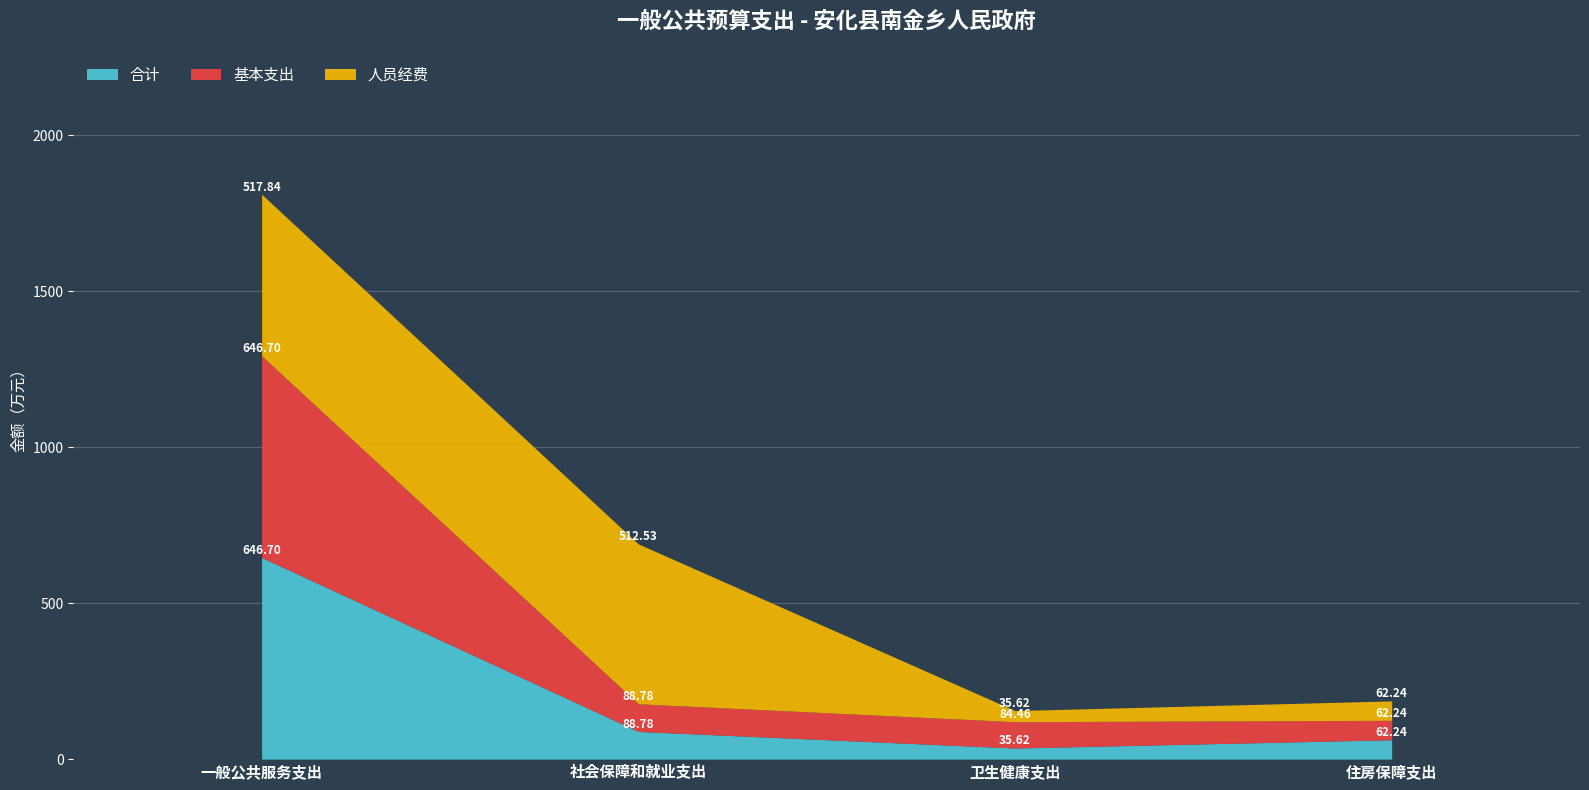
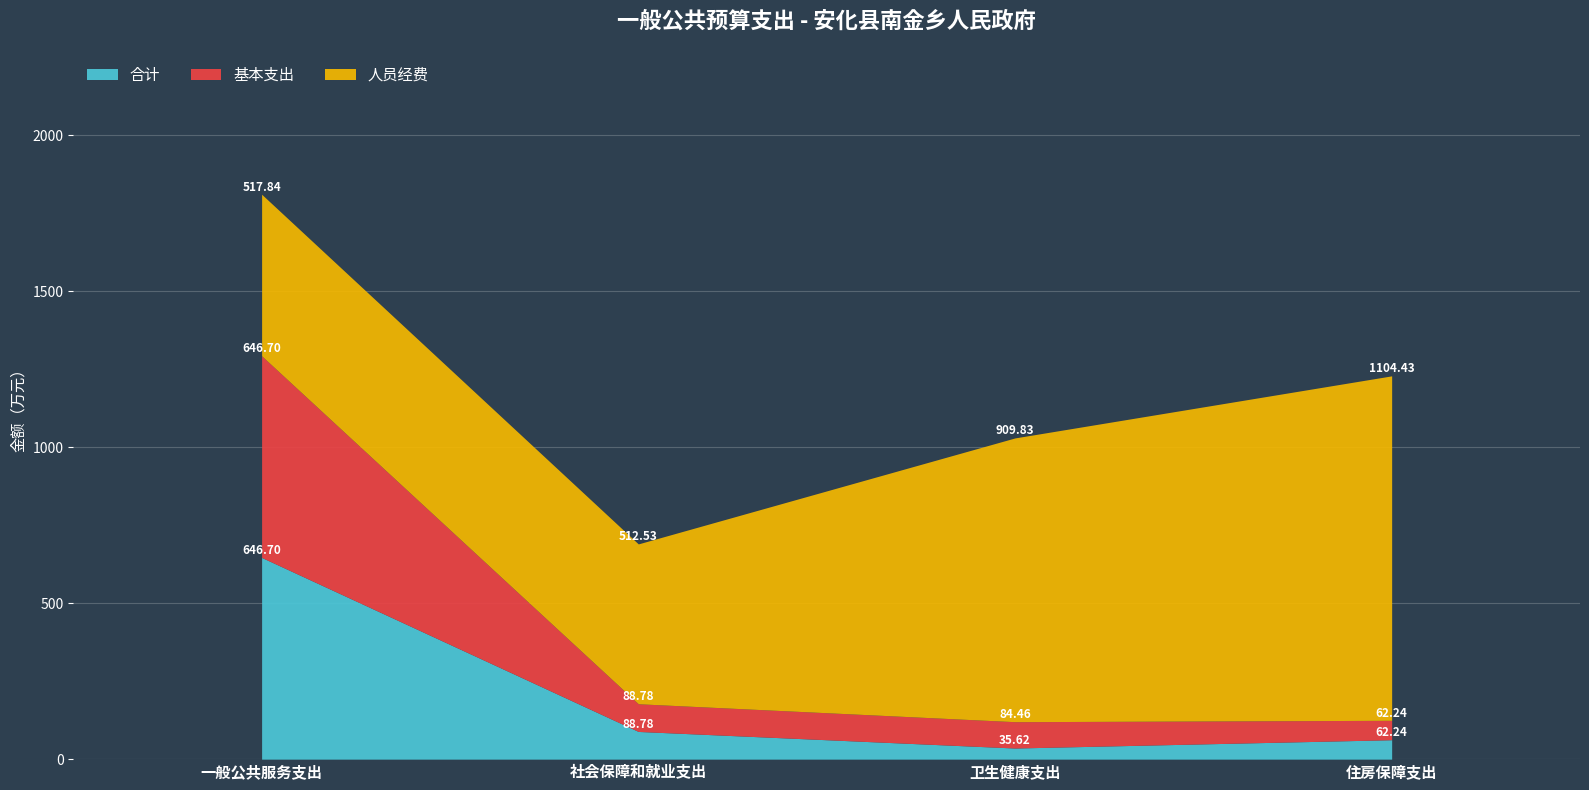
  {
    "合计": {
      "一般公共服务支出": 646.70,
      "社会保障和就业支出": 88.78,
      "卫生健康支出": 35.62,
      "住房保障支出": 62.24
    },
    "基本支出": {
      "一般公共服务支出": 646.70,
      "社会保障和就业支出": 88.78,
      "卫生健康支出": 84.46,
      "住房保障支出": 62.24
    },
    "人员经费": {
      "一般公共服务支出": 517.84,
      "社会保障和就业支出": 512.53,
-     "卫生健康支出": 35.62,
-     "住房保障支出": 62.24
+     "卫生健康支出": 909.83,
+     "住房保障支出": 1104.43
    }
  }
